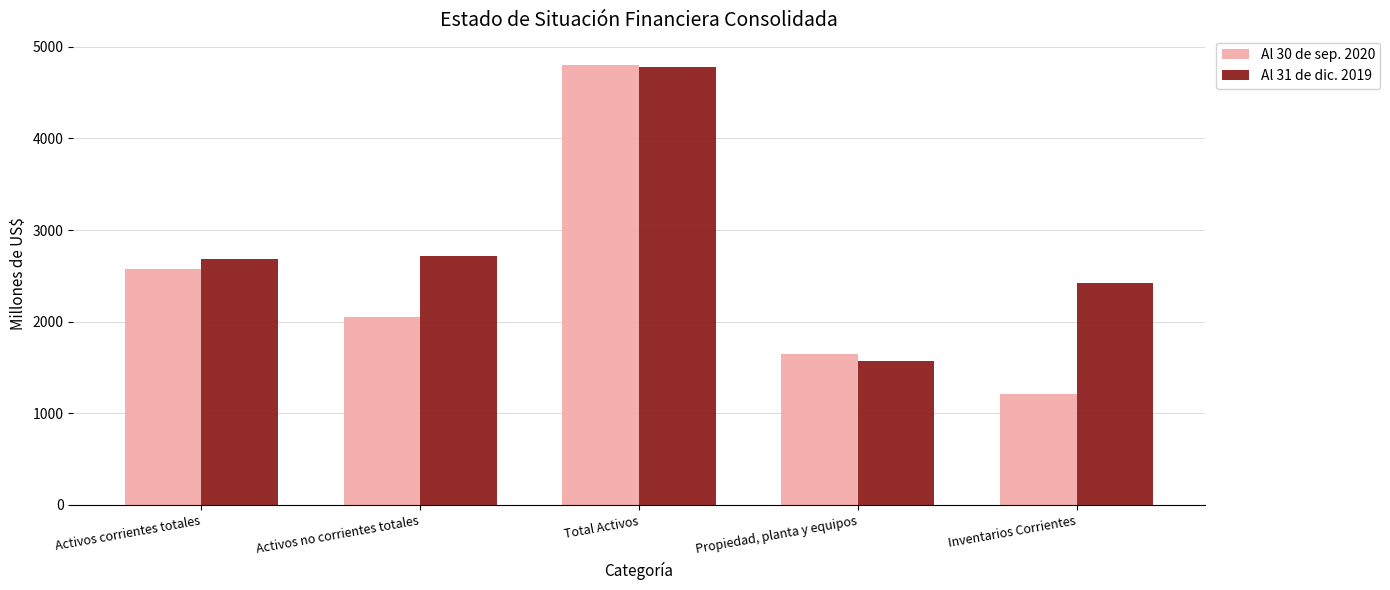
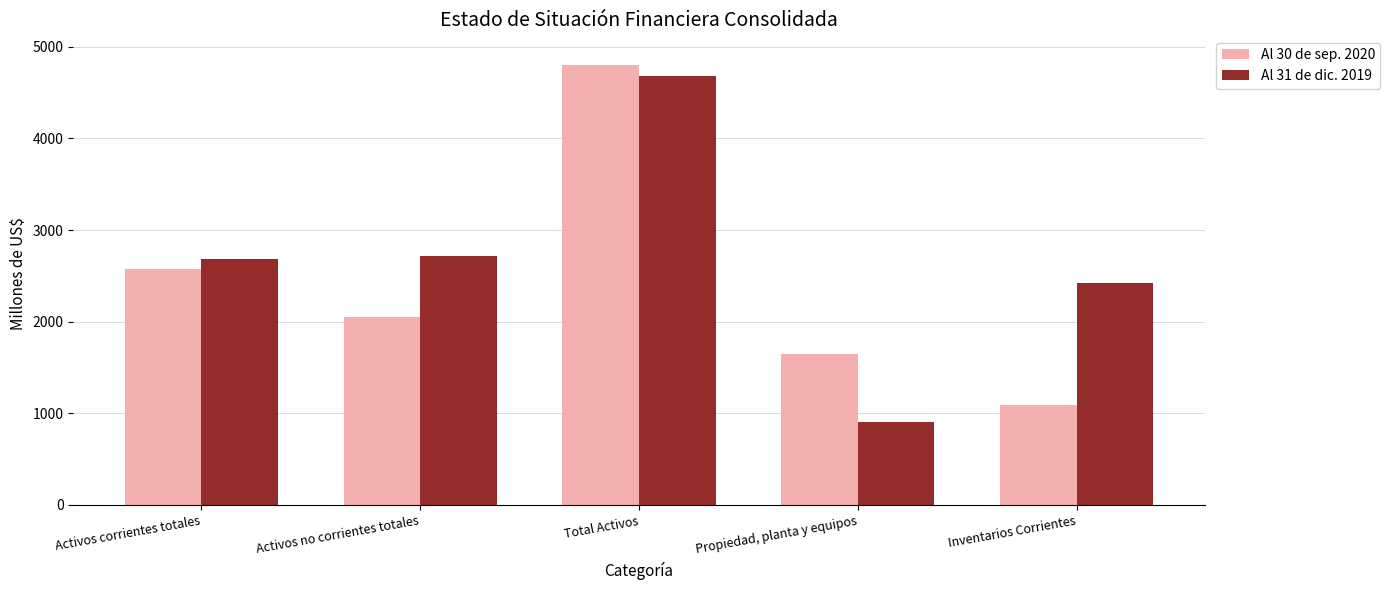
  {
    "Al 30 de sep. 2020": {
      "Activos corrientes totales": 2600,
      "Activos no corrientes totales": 2100,
      "Total Activos": 4800,
      "Propiedad, planta y equipos": 1700,
-     "Inventarios Corrientes": 1200
+     "Inventarios Corrientes": 1100
    },
    "Al 31 de dic. 2019": {
      "Activos corrientes totales": 2700,
      "Activos no corrientes totales": 2700,
-     "Total Activos": 4800,
-     "Propiedad, planta y equipos": 1600,
+     "Total Activos": 4700,
+     "Propiedad, planta y equipos": 900,
      "Inventarios Corrientes": 2400
    }
  }
